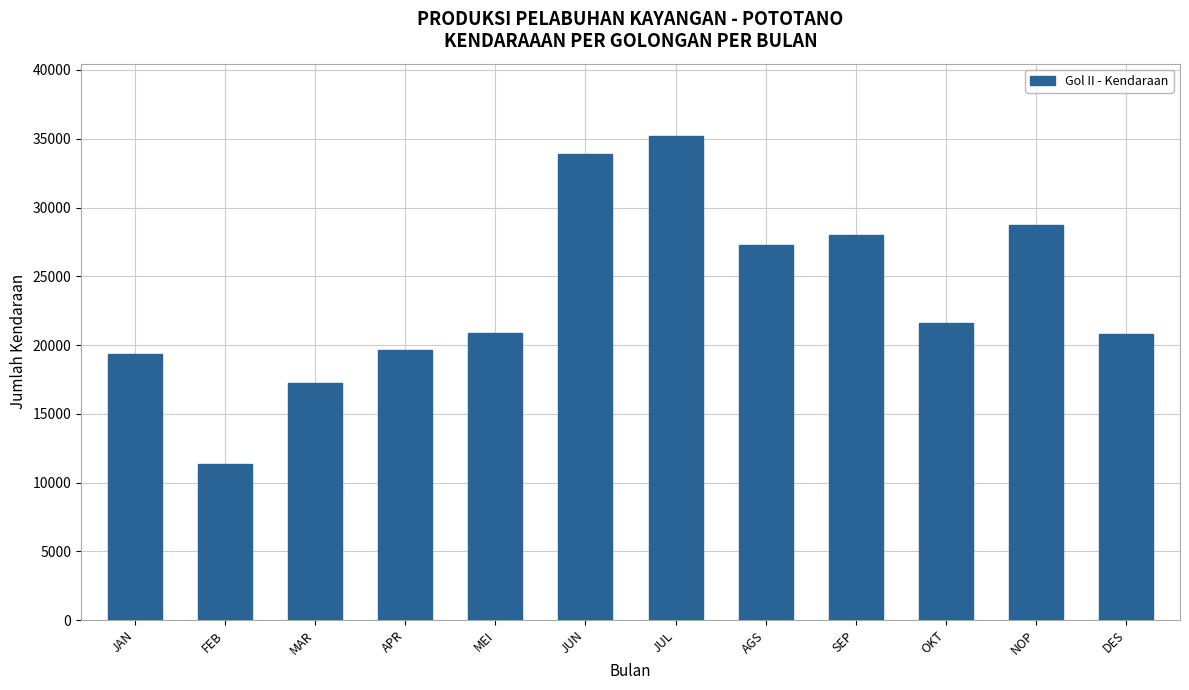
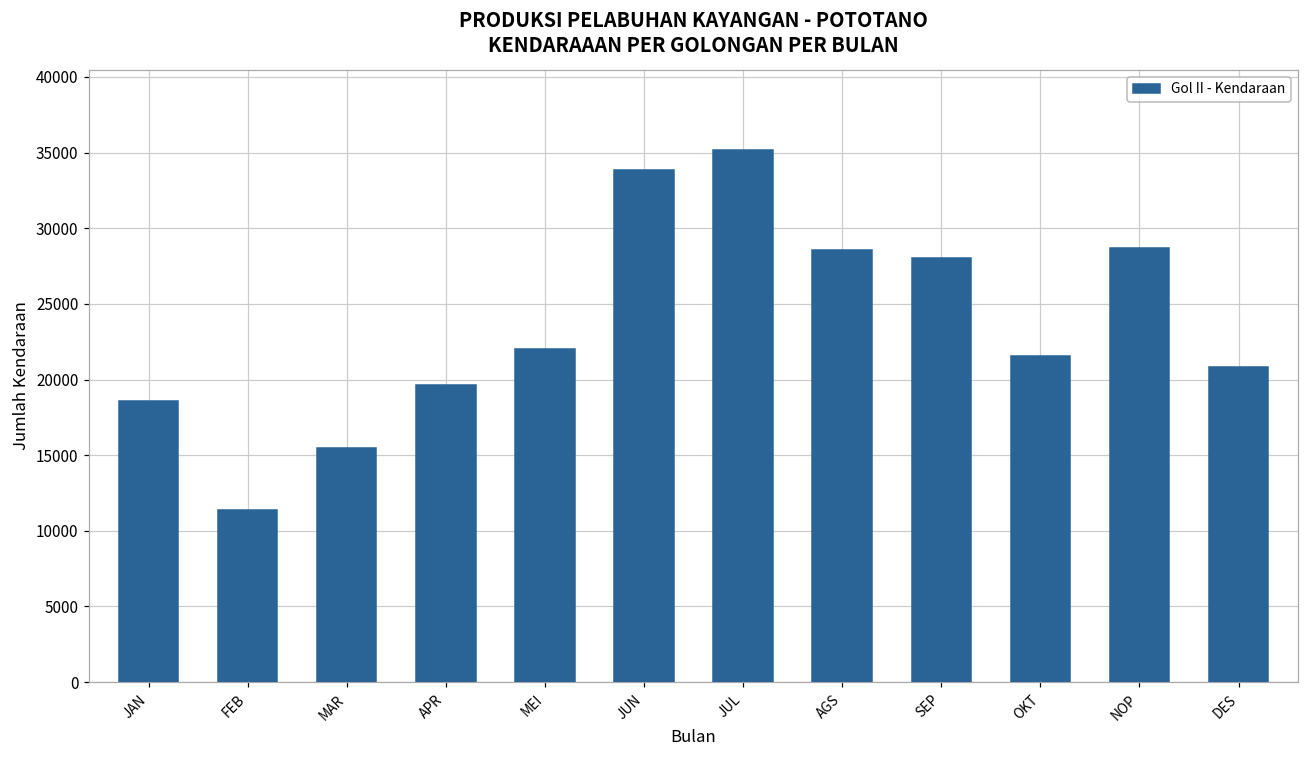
  {
-   "JAN": 19400,
+   "JAN": 18600,
    "FEB": 11400,
-   "MAR": 17200,
+   "MAR": 15500,
    "APR": 19700,
-   "MEI": 20900,
+   "MEI": 22000,
    "JUN": 33900,
    "JUL": 35200,
-   "AGS": 27300,
+   "AGS": 28500,
    "SEP": 28000,
    "OKT": 21600,
    "NOP": 28700,
    "DES": 20800
  }
